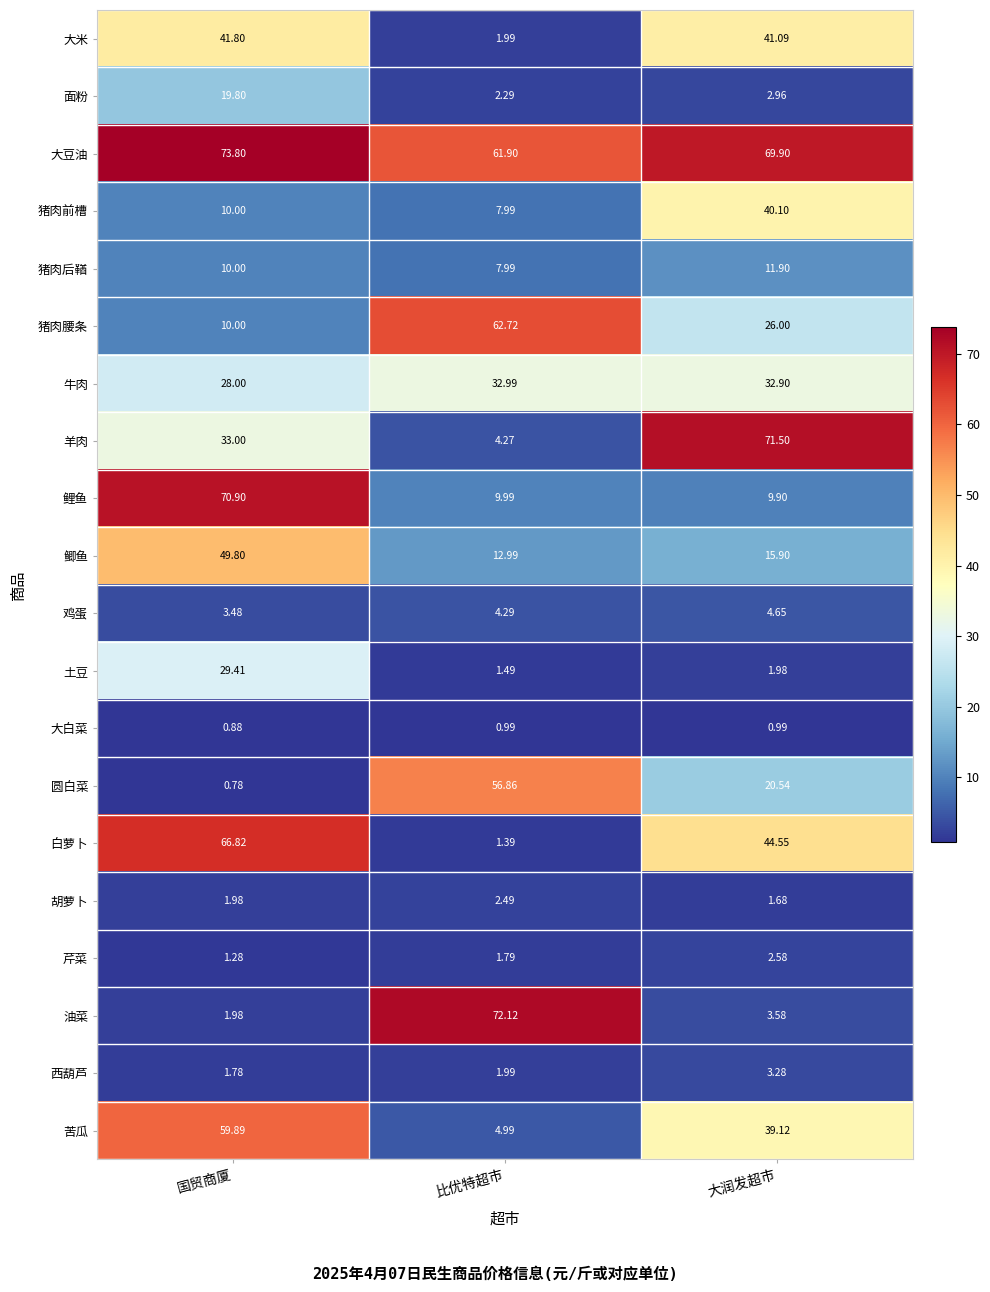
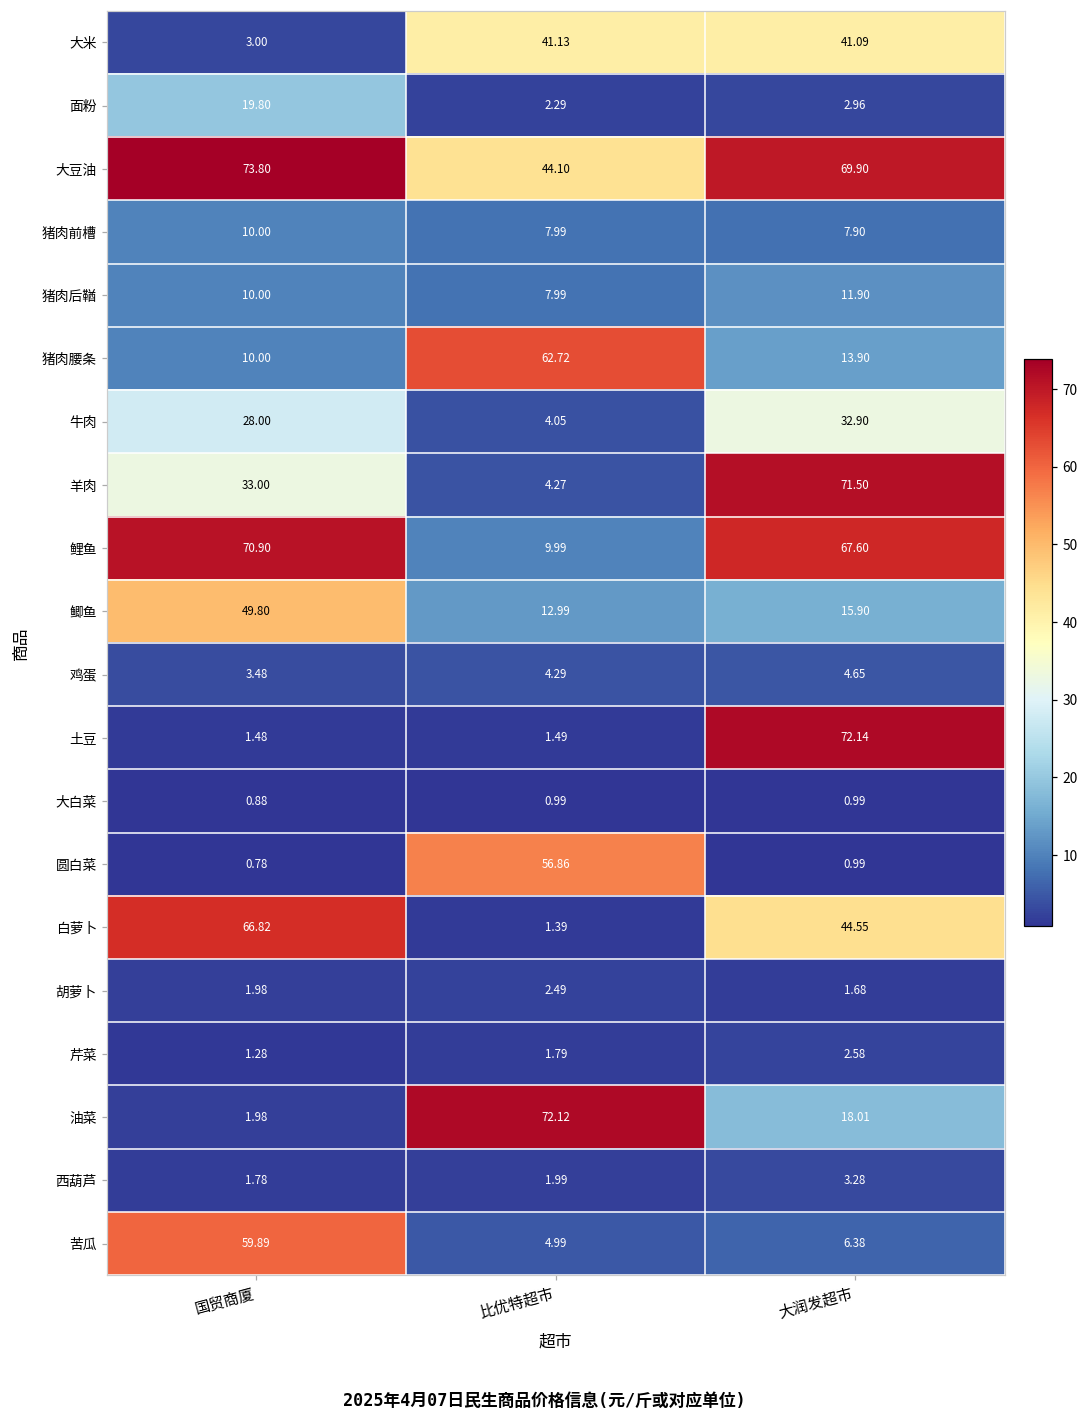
  {
    "大米": {
-     "国贸商厦": 41.80,
-     "比优特超市": 1.99,
+     "国贸商厦": 3.00,
+     "比优特超市": 41.13,
      "大润发超市": 41.09
    },
    "面粉": {
      "国贸商厦": 19.80,
      "比优特超市": 2.29,
      "大润发超市": 2.96
    },
    "大豆油": {
      "国贸商厦": 73.80,
-     "比优特超市": 61.90,
+     "比优特超市": 44.10,
      "大润发超市": 69.90
    },
    "猪肉前槽": {
      "国贸商厦": 10.00,
      "比优特超市": 7.99,
-     "大润发超市": 40.10
+     "大润发超市": 7.90
    },
    "猪肉后鞧": {
      "国贸商厦": 10.00,
      "比优特超市": 7.99,
      "大润发超市": 11.90
    },
    "猪肉腰条": {
      "国贸商厦": 10.00,
      "比优特超市": 62.72,
-     "大润发超市": 26.00
+     "大润发超市": 13.90
    },
    "牛肉": {
      "国贸商厦": 28.00,
-     "比优特超市": 32.99,
+     "比优特超市": 4.05,
      "大润发超市": 32.90
    },
    "羊肉": {
      "国贸商厦": 33.00,
      "比优特超市": 4.27,
      "大润发超市": 71.50
    },
    "鲤鱼": {
      "国贸商厦": 70.90,
      "比优特超市": 9.99,
-     "大润发超市": 9.90
+     "大润发超市": 67.60
    },
    "鲫鱼": {
      "国贸商厦": 49.80,
      "比优特超市": 12.99,
      "大润发超市": 15.90
    },
    "鸡蛋": {
      "国贸商厦": 3.48,
      "比优特超市": 4.29,
      "大润发超市": 4.65
    },
    "土豆": {
-     "国贸商厦": 29.41,
+     "国贸商厦": 1.48,
      "比优特超市": 1.49,
-     "大润发超市": 1.98
+     "大润发超市": 72.14
    },
    "大白菜": {
      "国贸商厦": 0.88,
      "比优特超市": 0.99,
      "大润发超市": 0.99
    },
    "圆白菜": {
      "国贸商厦": 0.78,
      "比优特超市": 56.86,
-     "大润发超市": 20.54
+     "大润发超市": 0.99
    },
    "白萝卜": {
      "国贸商厦": 66.82,
      "比优特超市": 1.39,
      "大润发超市": 44.55
    },
    "胡萝卜": {
      "国贸商厦": 1.98,
      "比优特超市": 2.49,
      "大润发超市": 1.68
    },
    "芹菜": {
      "国贸商厦": 1.28,
      "比优特超市": 1.79,
      "大润发超市": 2.58
    },
    "油菜": {
      "国贸商厦": 1.98,
      "比优特超市": 72.12,
-     "大润发超市": 3.58
+     "大润发超市": 18.01
    },
    "西葫芦": {
      "国贸商厦": 1.78,
      "比优特超市": 1.99,
      "大润发超市": 3.28
    },
    "苦瓜": {
      "国贸商厦": 59.89,
      "比优特超市": 4.99,
-     "大润发超市": 39.12
+     "大润发超市": 6.38
    }
  }
